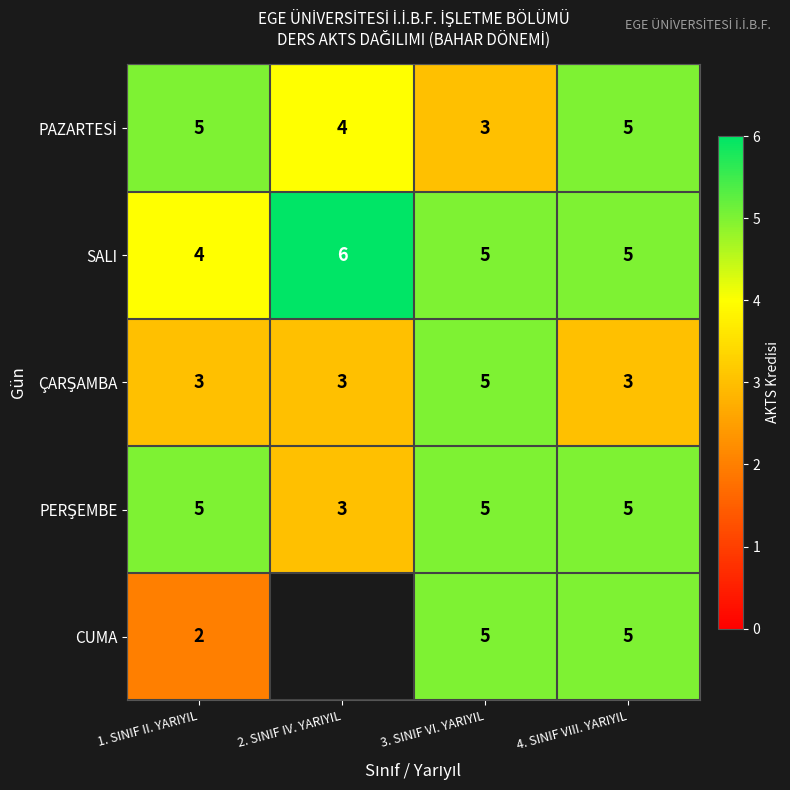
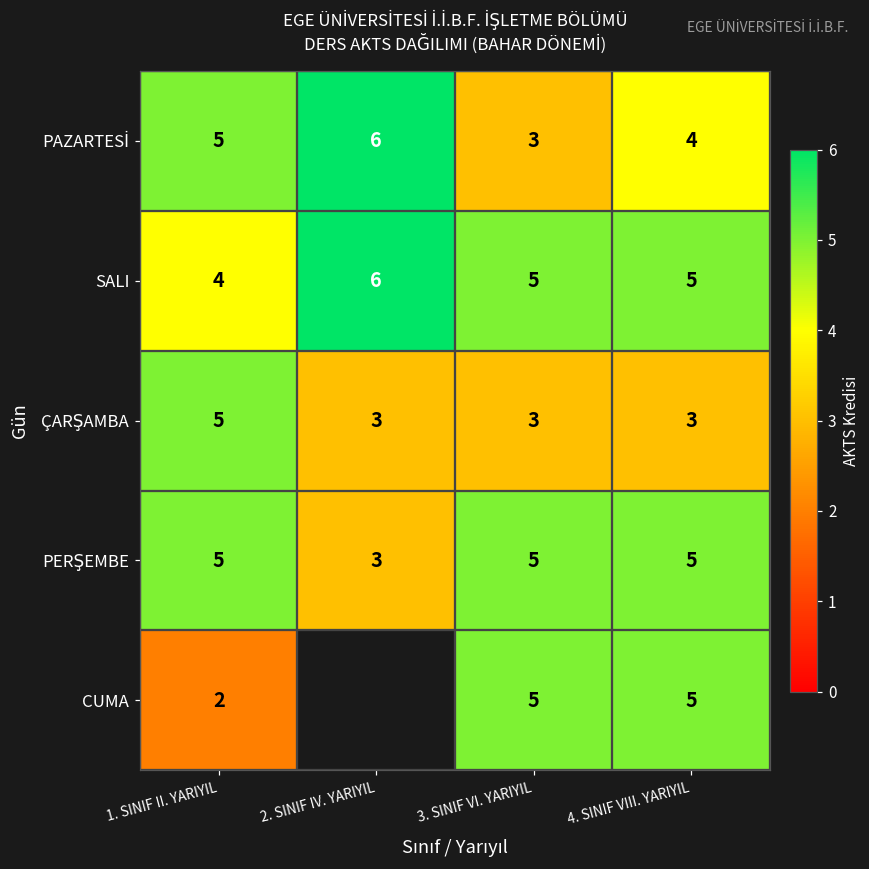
  {
    "PAZARTESİ": {
      "1. SINIF II. YARIYIL": 5,
-     "2. SINIF IV. YARIYIL": 4,
+     "2. SINIF IV. YARIYIL": 6,
      "3. SINIF VI. YARIYIL": 3,
-     "4. SINIF VIII. YARIYIL": 5
+     "4. SINIF VIII. YARIYIL": 4
    },
    "SALI": {
      "1. SINIF II. YARIYIL": 4,
      "2. SINIF IV. YARIYIL": 6,
      "3. SINIF VI. YARIYIL": 5,
      "4. SINIF VIII. YARIYIL": 5
    },
    "ÇARŞAMBA": {
-     "1. SINIF II. YARIYIL": 3,
+     "1. SINIF II. YARIYIL": 5,
      "2. SINIF IV. YARIYIL": 3,
-     "3. SINIF VI. YARIYIL": 5,
+     "3. SINIF VI. YARIYIL": 3,
      "4. SINIF VIII. YARIYIL": 3
    },
    "PERŞEMBE": {
      "1. SINIF II. YARIYIL": 5,
      "2. SINIF IV. YARIYIL": 3,
      "3. SINIF VI. YARIYIL": 5,
      "4. SINIF VIII. YARIYIL": 5
    },
    "CUMA": {
      "1. SINIF II. YARIYIL": 2,
      "3. SINIF VI. YARIYIL": 5,
      "4. SINIF VIII. YARIYIL": 5
    }
  }
